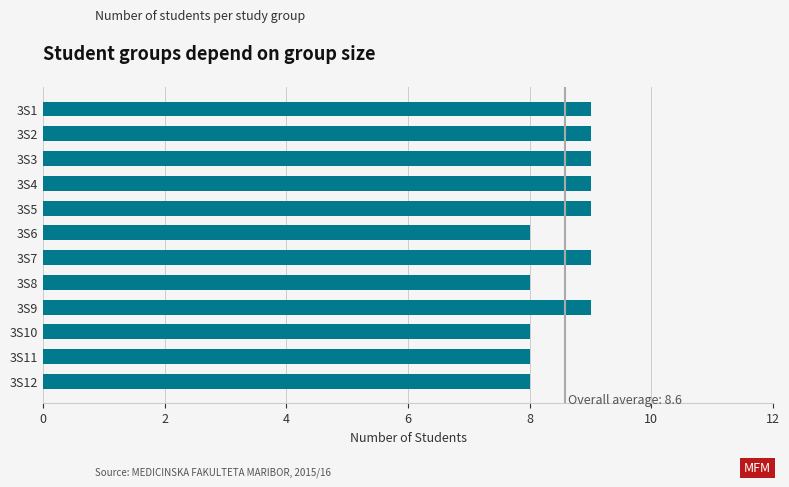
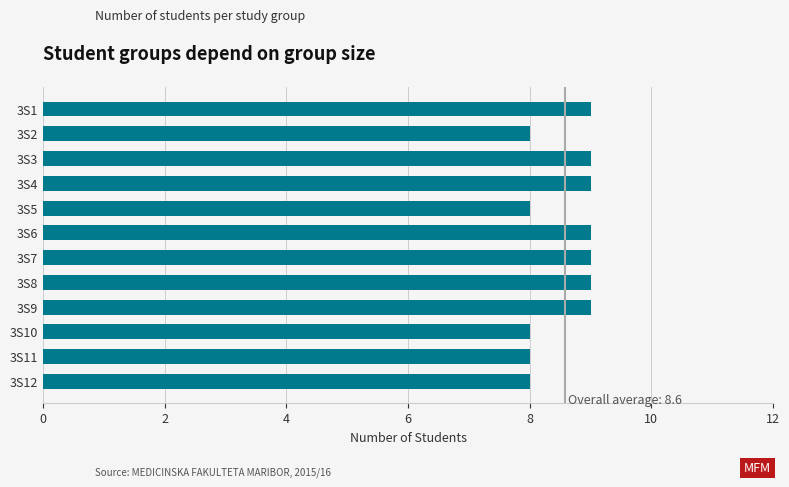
  {
    "3S1": 9,
-   "3S2": 9,
+   "3S2": 8,
    "3S3": 9,
    "3S4": 9,
-   "3S5": 9,
-   "3S6": 8,
+   "3S5": 8,
+   "3S6": 9,
    "3S7": 9,
-   "3S8": 8,
+   "3S8": 9,
    "3S9": 9,
    "3S10": 8,
    "3S11": 8,
    "3S12": 8
  }
